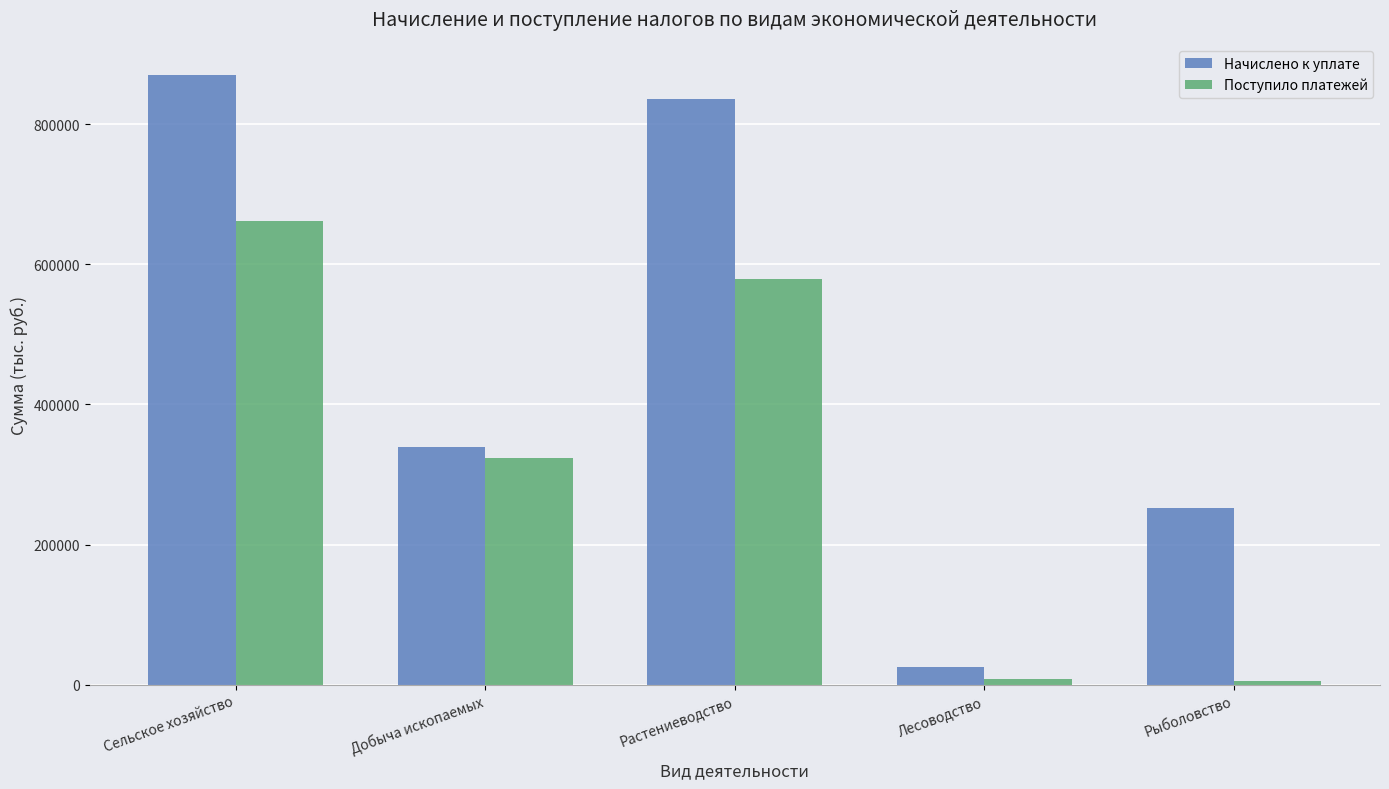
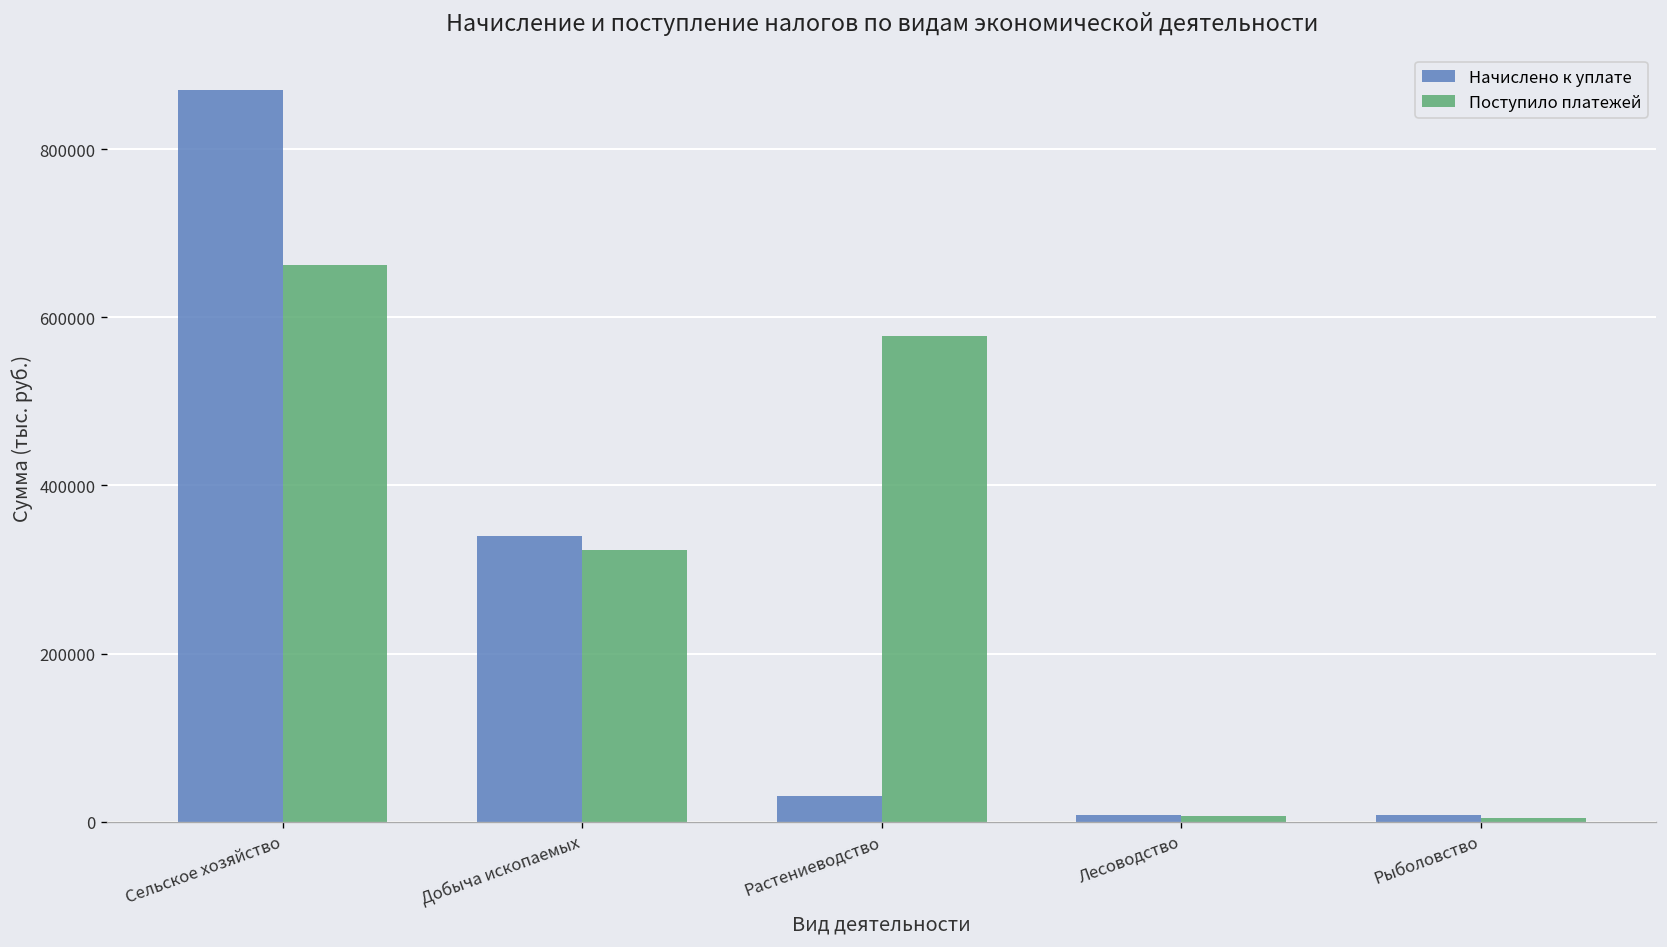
  {
    "Начислено к уплате": {
      "Сельское хозяйство": 870000,
      "Добыча ископаемых": 340000,
-     "Растениеводство": 840000,
-     "Лесоводство": 30000,
-     "Рыболовство": 250000
+     "Растениеводство": 30000,
+     "Лесоводство": 10000,
+     "Рыболовство": 10000
    },
    "Поступило платежей": {
      "Сельское хозяйство": 660000,
      "Добыча ископаемых": 320000,
      "Растениеводство": 580000,
      "Лесоводство": 10000,
      "Рыболовство": 0
    }
  }
